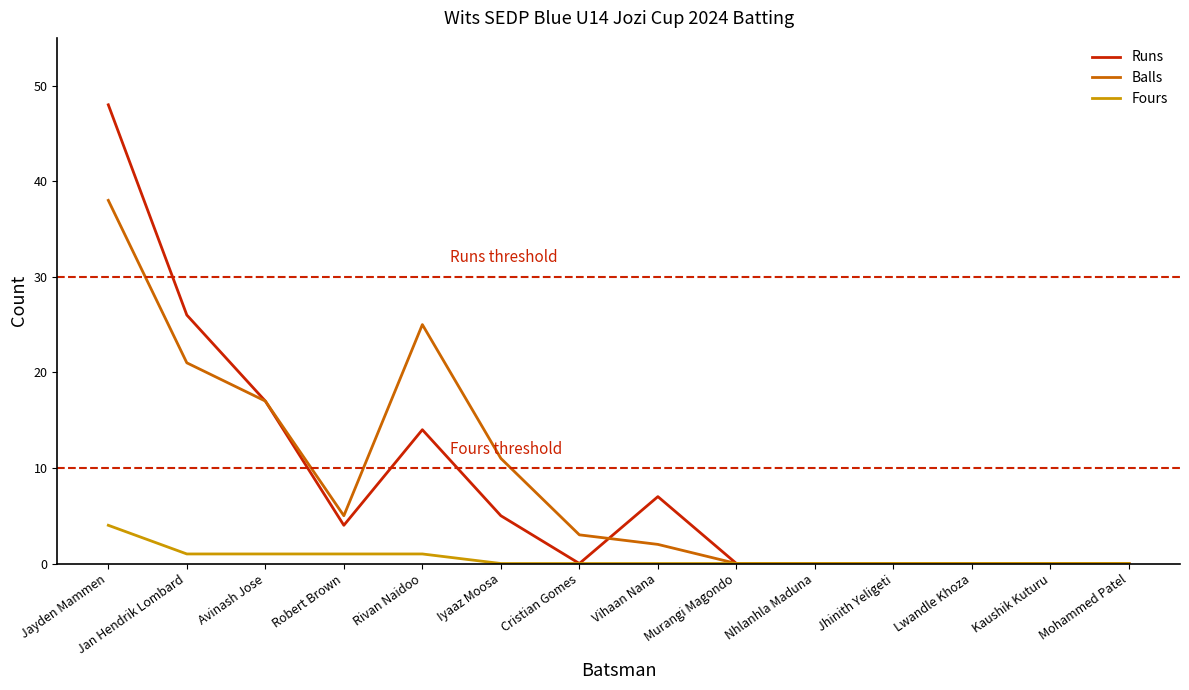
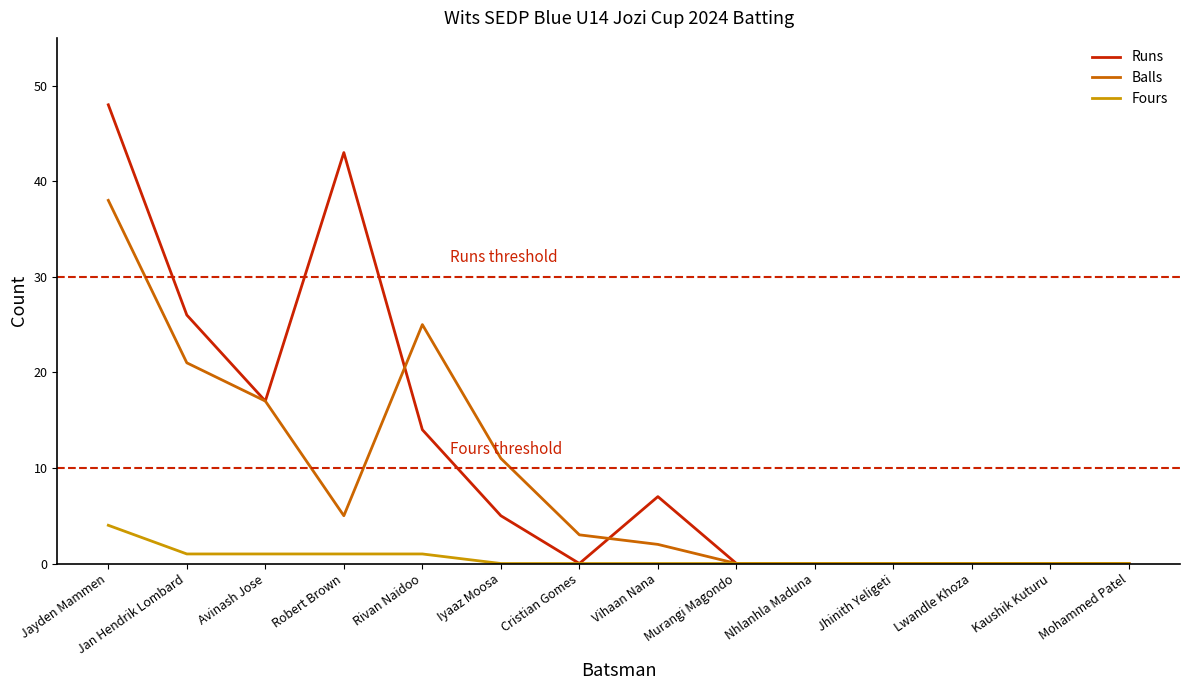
  {
    "Runs": {
      "Jayden Mammen": 48,
      "Jan Hendrik Lombard": 26,
-     "Robert Brown": 4,
+     "Robert Brown": 43,
      "Rivan Naidoo": 14,
      "Iyaaz Moosa": 5,
      "Vihaan Nana": 7
    }
  }
